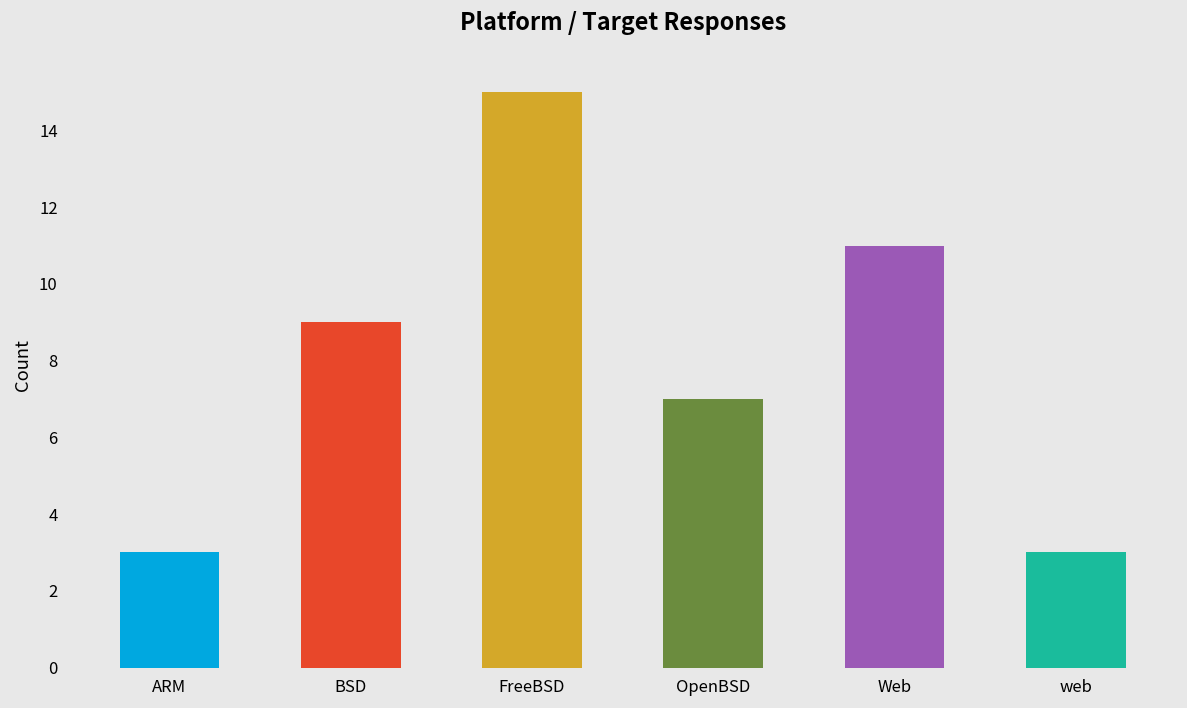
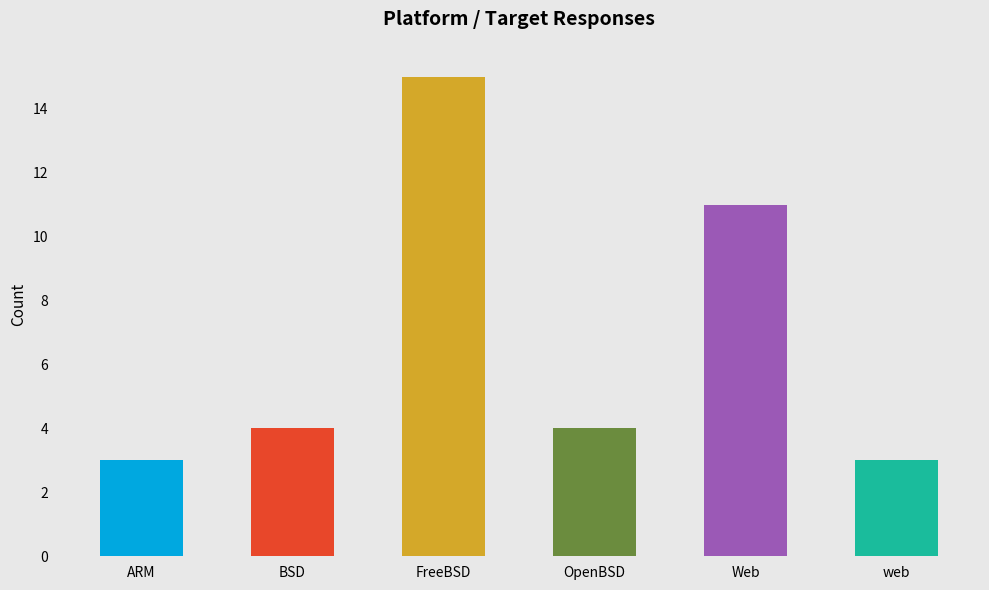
  {
    "ARM": 3,
-   "BSD": 9,
+   "BSD": 4,
    "FreeBSD": 15,
-   "OpenBSD": 7,
+   "OpenBSD": 4,
    "Web": 11,
    "web": 3
  }
